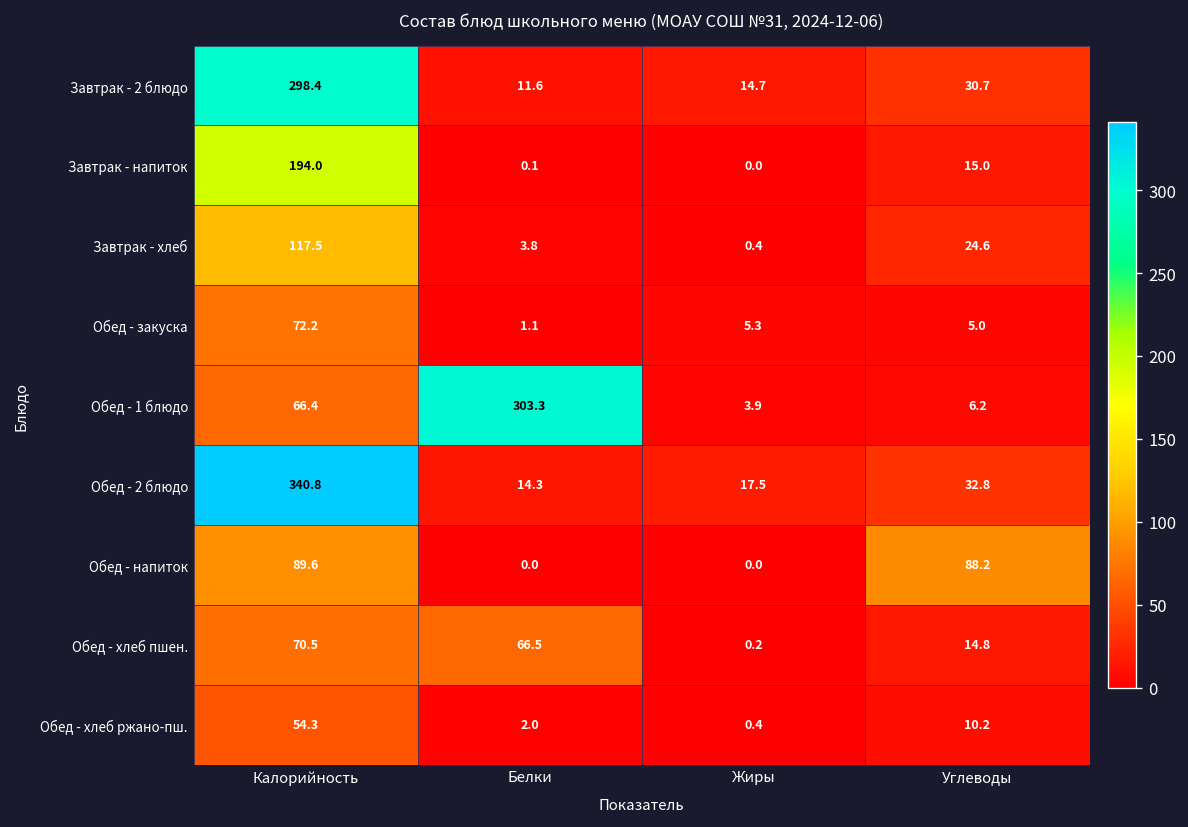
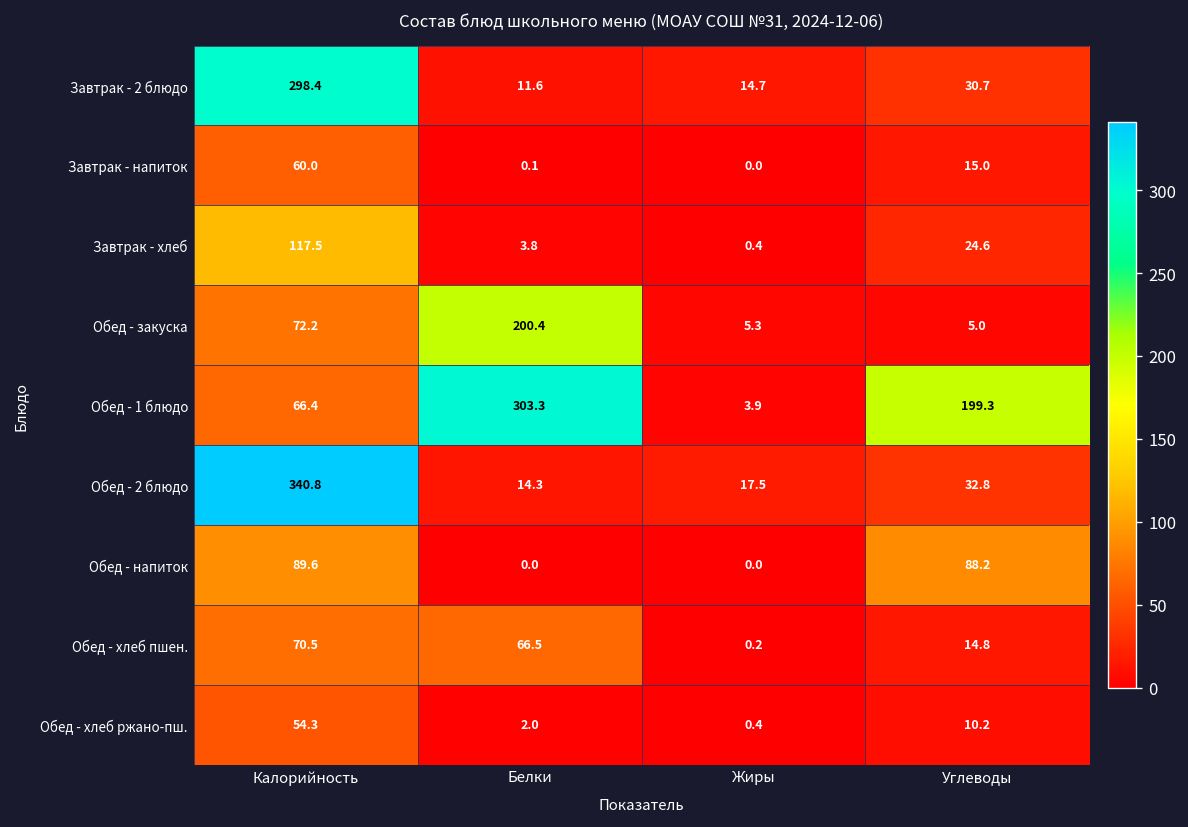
  {
    "Завтрак - 2 блюдо": {
      "Калорийность": 298.4,
      "Белки": 11.6,
      "Жиры": 14.7,
      "Углеводы": 30.7
    },
    "Завтрак - напиток": {
-     "Калорийность": 194.0,
+     "Калорийность": 60.0,
      "Белки": 0.1,
      "Жиры": 0.0,
      "Углеводы": 15.0
    },
    "Завтрак - хлеб": {
      "Калорийность": 117.5,
      "Белки": 3.8,
      "Жиры": 0.4,
      "Углеводы": 24.6
    },
    "Обед - закуска": {
      "Калорийность": 72.2,
-     "Белки": 1.1,
+     "Белки": 200.4,
      "Жиры": 5.3,
      "Углеводы": 5.0
    },
    "Обед - 1 блюдо": {
      "Калорийность": 66.4,
      "Белки": 303.3,
      "Жиры": 3.9,
-     "Углеводы": 6.2
+     "Углеводы": 199.3
    },
    "Обед - 2 блюдо": {
      "Калорийность": 340.8,
      "Белки": 14.3,
      "Жиры": 17.5,
      "Углеводы": 32.8
    },
    "Обед - напиток": {
      "Калорийность": 89.6,
      "Белки": 0.0,
      "Жиры": 0.0,
      "Углеводы": 88.2
    },
    "Обед - хлеб пшен.": {
      "Калорийность": 70.5,
      "Белки": 66.5,
      "Жиры": 0.2,
      "Углеводы": 14.8
    },
    "Обед - хлеб ржано-пш.": {
      "Калорийность": 54.3,
      "Белки": 2.0,
      "Жиры": 0.4,
      "Углеводы": 10.2
    }
  }
